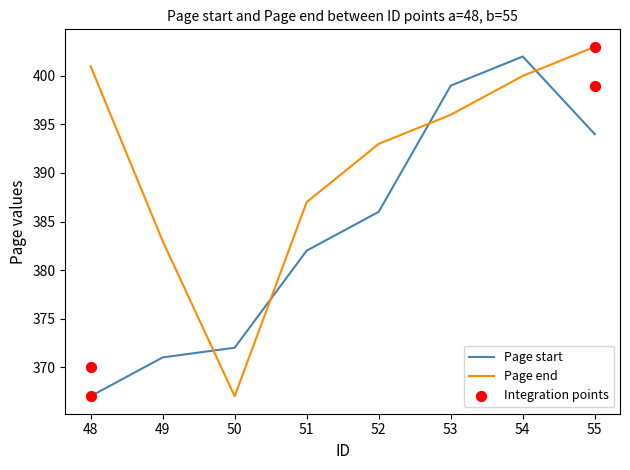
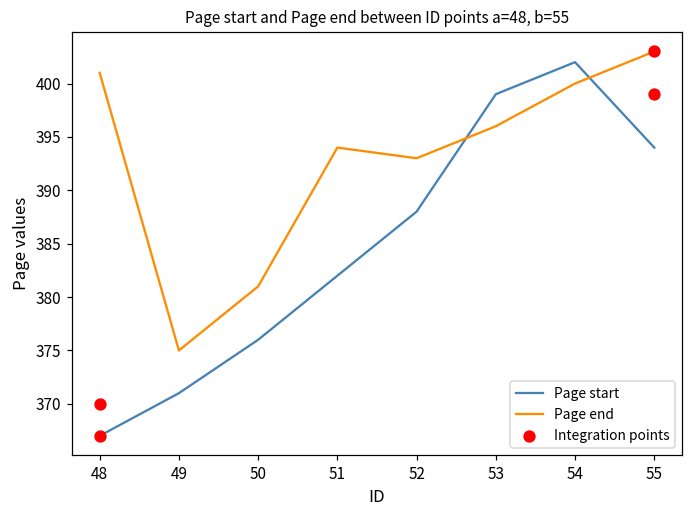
  {
    "Page start": {
      "49": 371,
-     "50": 372,
+     "50": 376,
      "51": 382,
-     "52": 386,
+     "52": 388,
      "53": 399,
      "54": 402,
      "55": 394
    },
    "Page end": {
      "48": 401,
-     "49": 383,
-     "50": 367,
-     "51": 387,
+     "49": 375,
+     "50": 381,
+     "51": 394,
      "52": 393,
      "53": 396,
      "54": 400
    }
  }
